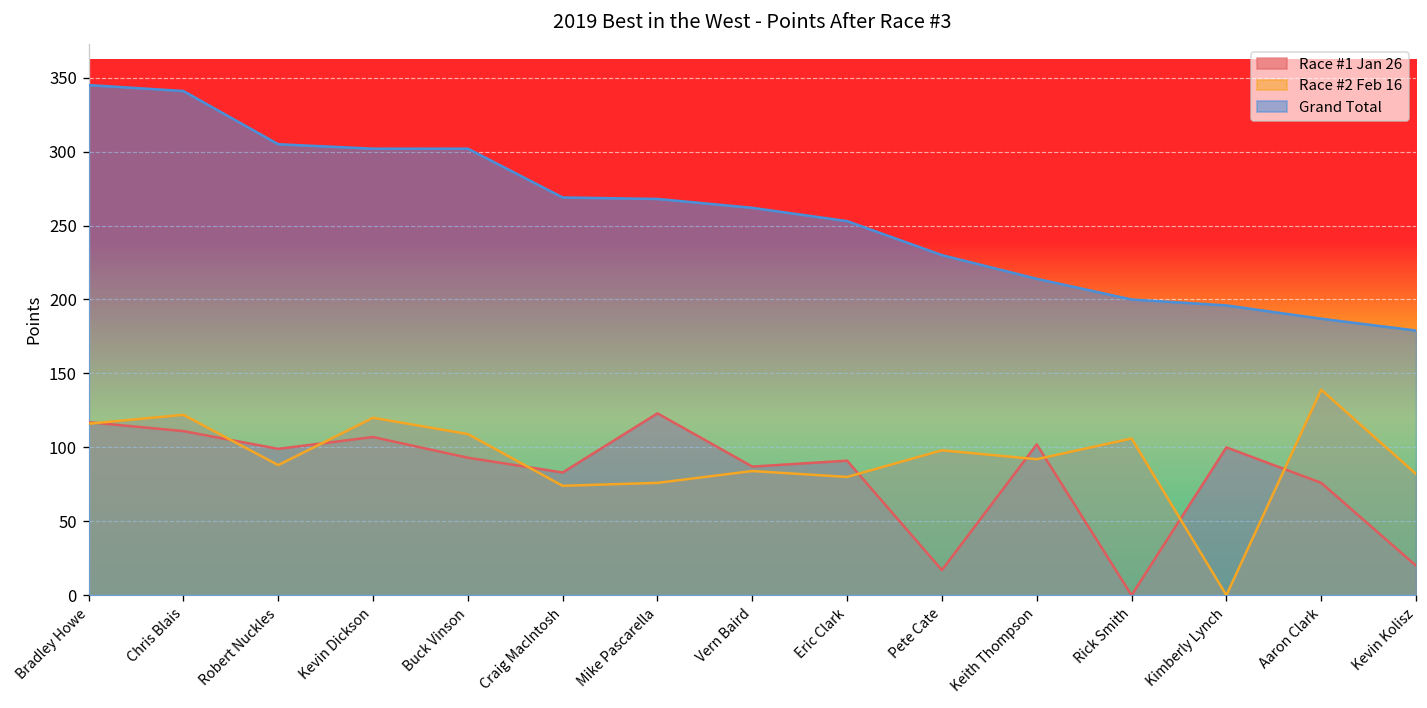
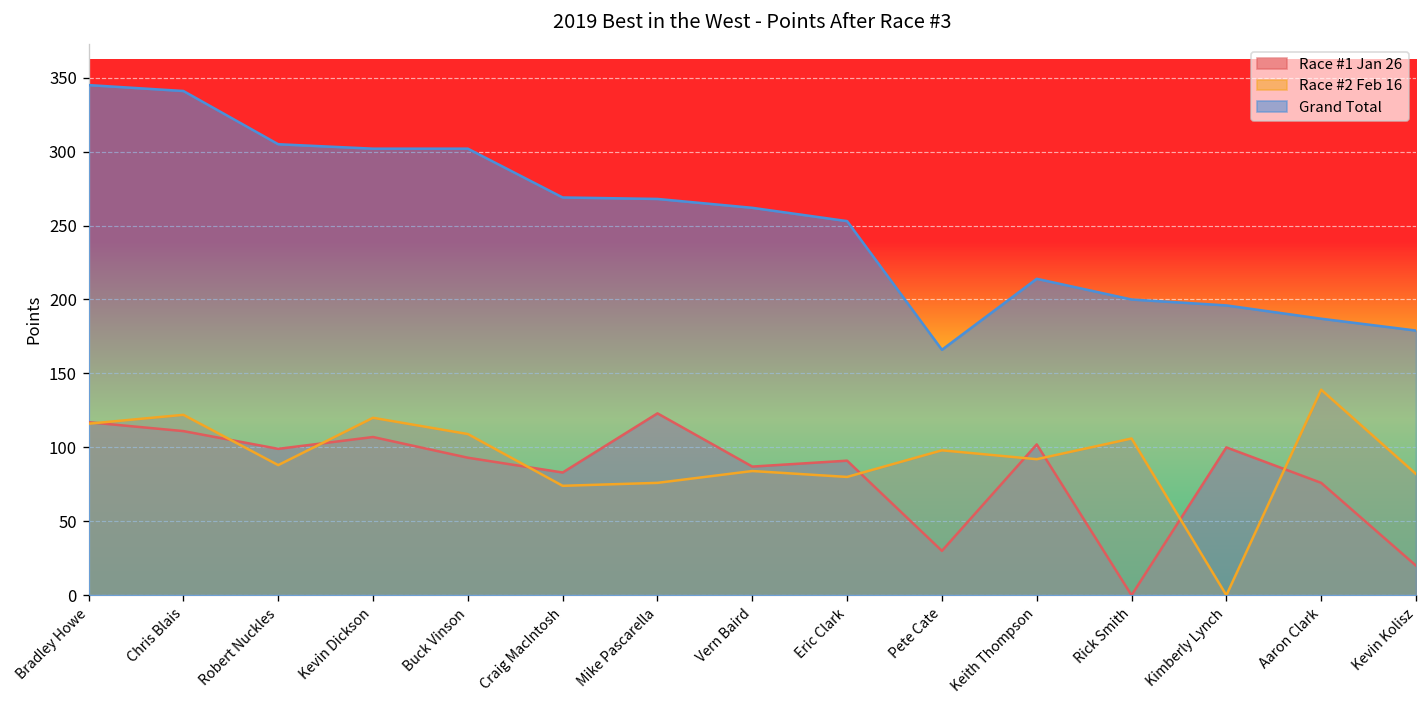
  {
    "Race #1 Jan 26": {
      "Chris Blais": 111,
      "Robert Nuckles": 99,
      "Kevin Dickson": 107,
      "Buck Vinson": 93,
      "Craig MacIntosh": 83,
      "Mike Pascarella": 123,
      "Vern Baird": 87,
      "Eric Clark": 91,
-     "Pete Cate": 17,
+     "Pete Cate": 30,
      "Keith Thompson": 102,
      "Rick Smith": 0,
      "Kimberly Lynch": 100,
      "Aaron Clark": 76,
      "Kevin Kolisz": 20
    },
    "Race #2 Feb 16": {
      "Chris Blais": 122,
      "Robert Nuckles": 88,
      "Kevin Dickson": 120,
      "Buck Vinson": 109,
      "Craig MacIntosh": 74,
      "Mike Pascarella": 76,
      "Vern Baird": 84,
      "Eric Clark": 80,
      "Pete Cate": 98,
      "Keith Thompson": 92,
      "Rick Smith": 106,
      "Kimberly Lynch": 0,
      "Aaron Clark": 139,
      "Kevin Kolisz": 82
    },
    "Grand Total": {
      "Bradley Howe": 345,
      "Chris Blais": 341,
      "Robert Nuckles": 305,
      "Kevin Dickson": 302,
      "Buck Vinson": 302,
      "Craig MacIntosh": 269,
      "Mike Pascarella": 268,
      "Vern Baird": 262,
      "Eric Clark": 253,
-     "Pete Cate": 230,
+     "Pete Cate": 166,
      "Keith Thompson": 214,
      "Rick Smith": 200,
      "Kimberly Lynch": 196,
      "Aaron Clark": 187,
      "Kevin Kolisz": 179
    }
  }
